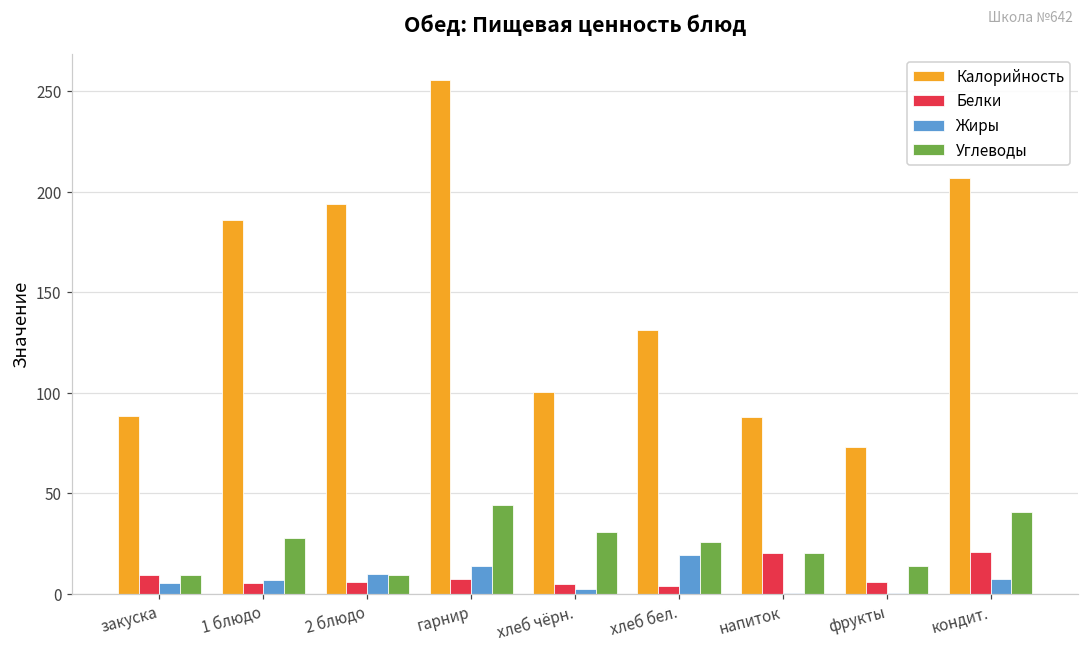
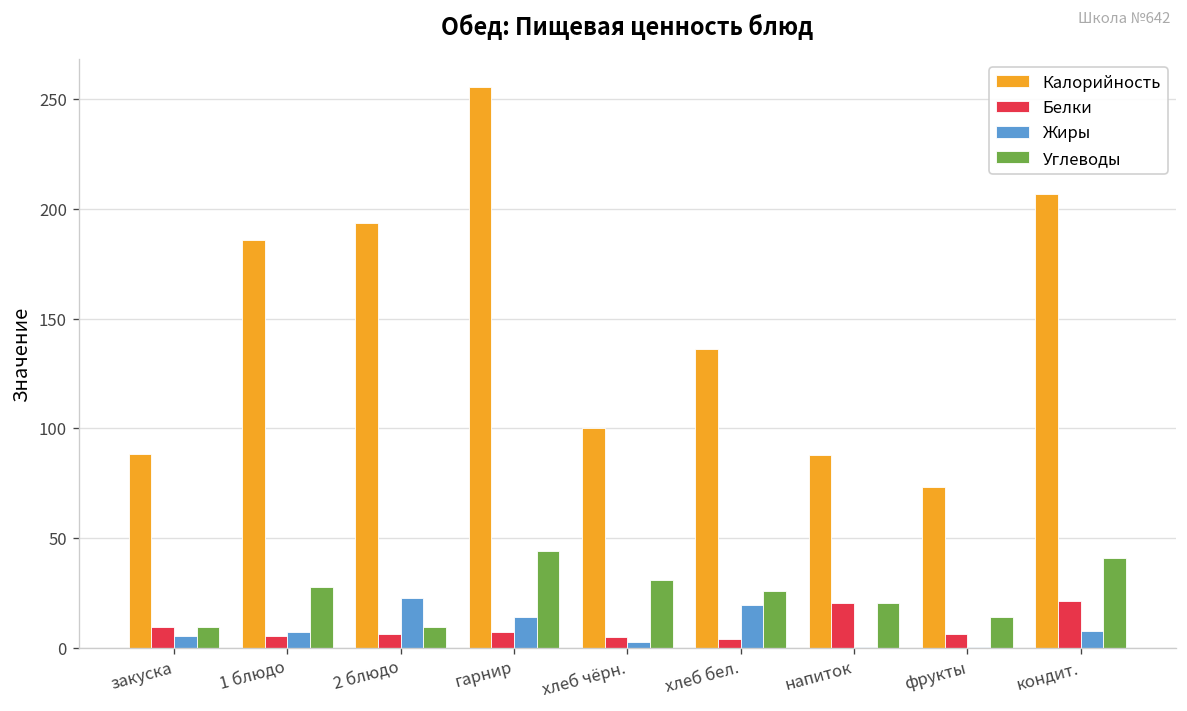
  {
    "Калорийность": {
      "закуска": 88,
      "1 блюдо": 186,
      "2 блюдо": 194,
      "гарнир": 256,
      "хлеб чёрн.": 100,
-     "хлеб бел.": 131,
+     "хлеб бел.": 136,
      "напиток": 88,
      "фрукты": 73,
      "кондит.": 207
    },
    "Белки": {
      "закуска": 9,
      "1 блюдо": 5,
      "2 блюдо": 6,
      "гарнир": 7,
      "хлеб чёрн.": 5,
      "хлеб бел.": 4,
      "напиток": 20,
      "фрукты": 6,
      "кондит.": 21
    },
    "Жиры": {
      "закуска": 5,
      "1 блюдо": 7,
-     "2 блюдо": 10,
+     "2 блюдо": 22,
      "гарнир": 14,
      "хлеб чёрн.": 3,
      "хлеб бел.": 20,
      "кондит.": 8
    },
    "Углеводы": {
      "закуска": 10,
      "1 блюдо": 28,
      "2 блюдо": 9,
      "гарнир": 44,
      "хлеб чёрн.": 31,
      "хлеб бел.": 26,
      "напиток": 20,
      "фрукты": 14,
      "кондит.": 41
    }
  }
